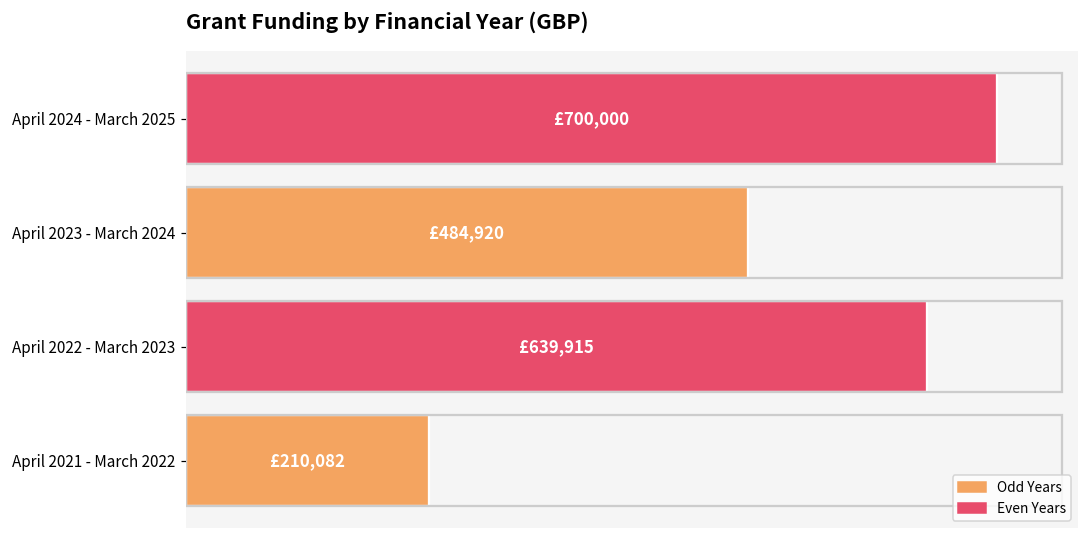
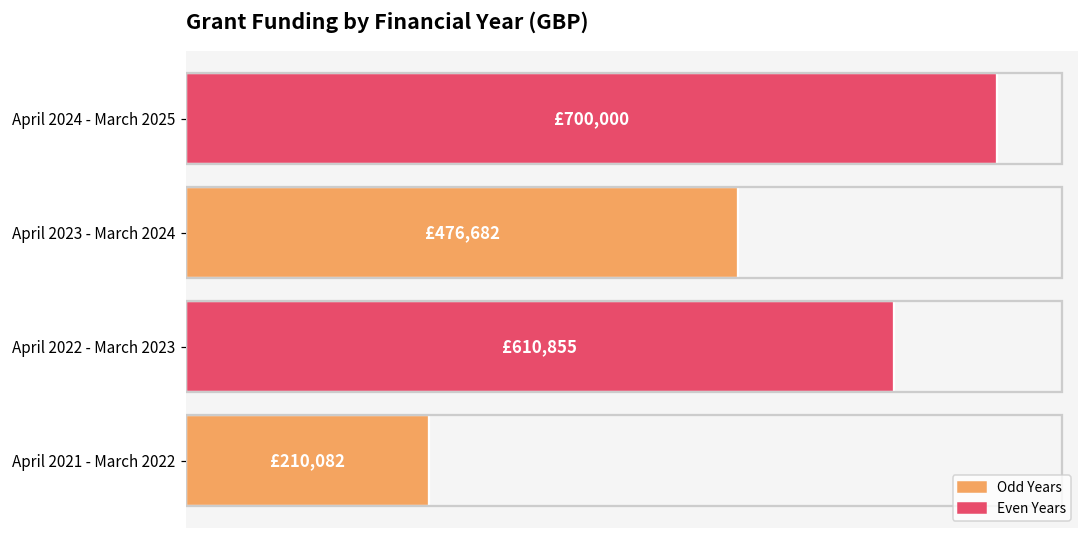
  {
    "April 2024 - March 2025": "£700,000",
-   "April 2023 - March 2024": "£484,920",
-   "April 2022 - March 2023": "£639,915",
+   "April 2023 - March 2024": "£476,682",
+   "April 2022 - March 2023": "£610,855",
    "April 2021 - March 2022": "£210,082"
  }
